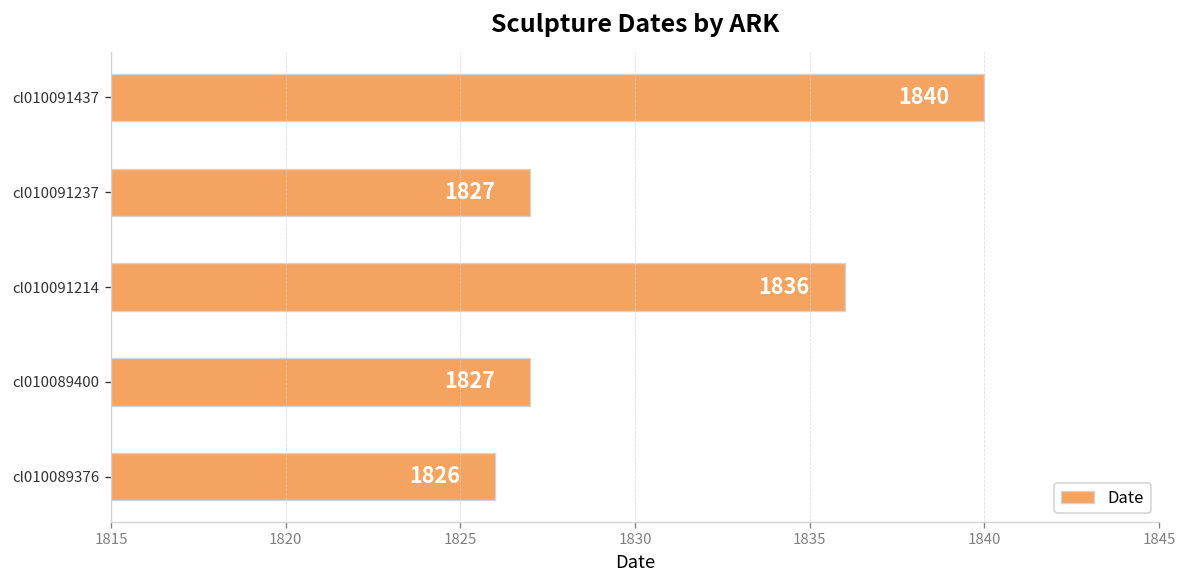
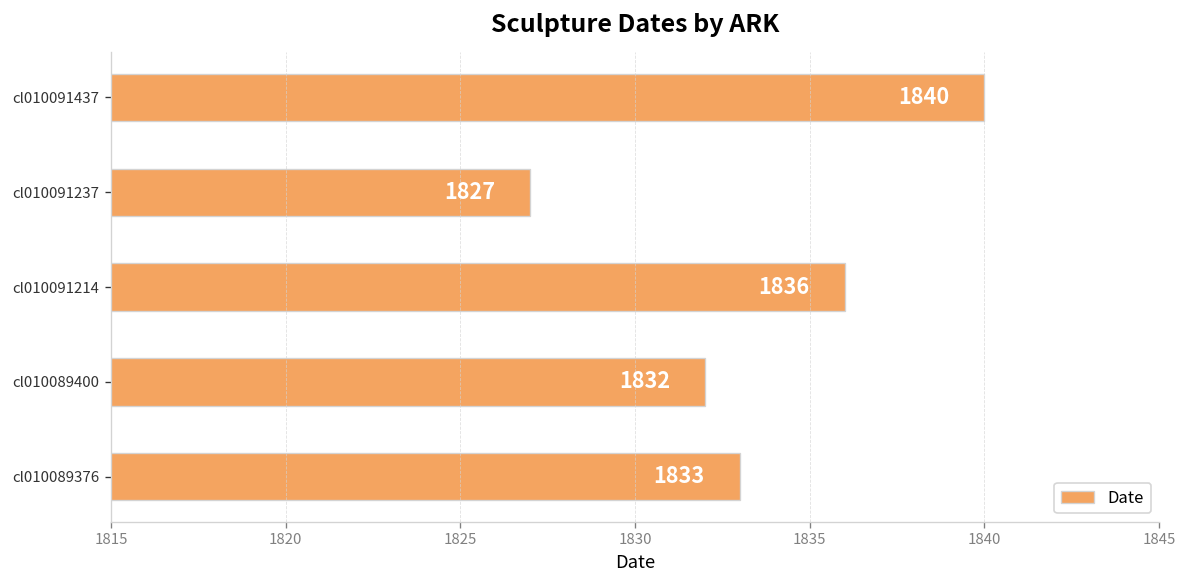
  {
    "cl010091437": 1840,
    "cl010091237": 1827,
    "cl010091214": 1836,
-   "cl010089400": 1827,
-   "cl010089376": 1826
+   "cl010089400": 1832,
+   "cl010089376": 1833
  }
